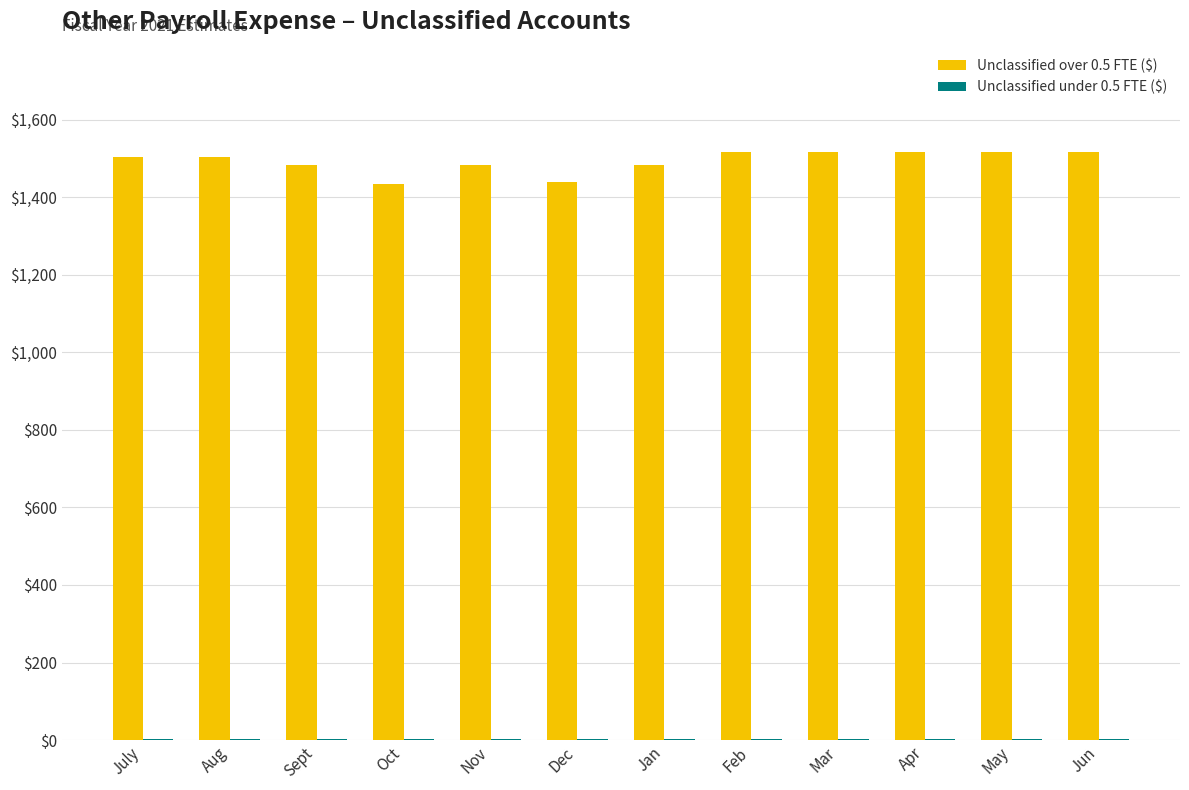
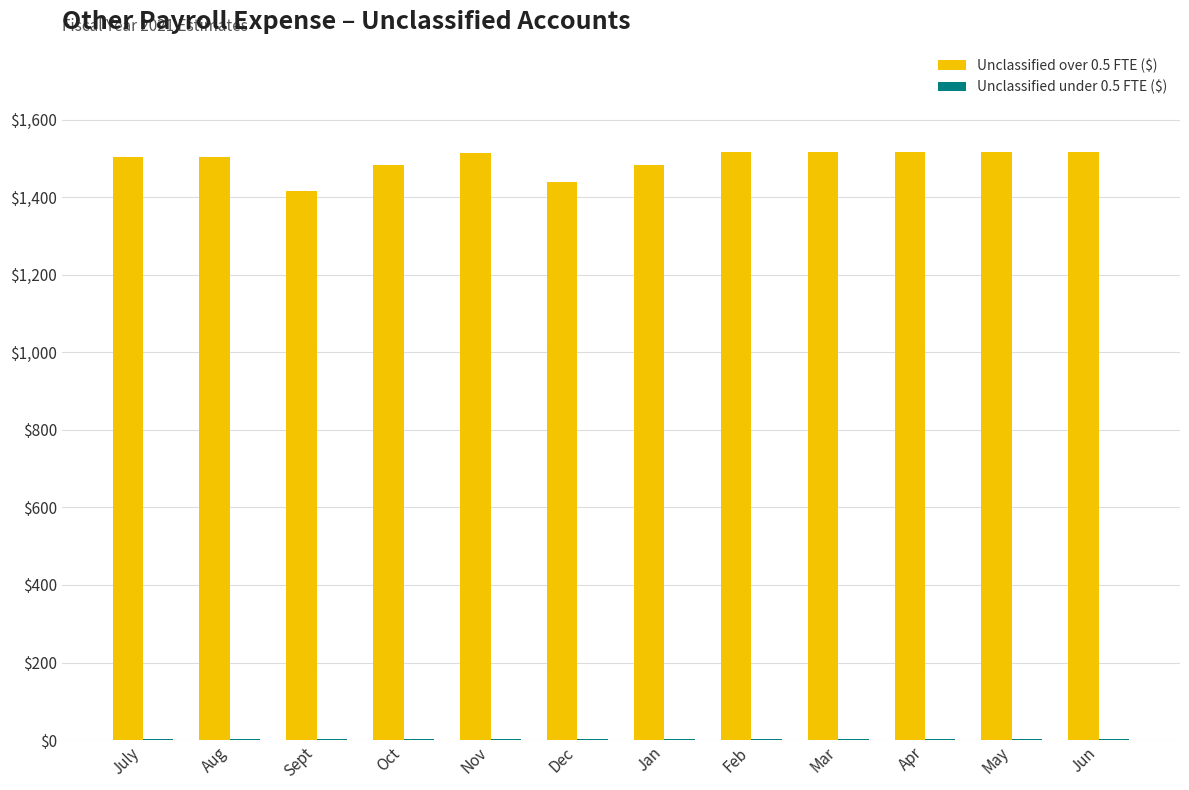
  {
    "Unclassified over 0.5 FTE ($)": {
      "July": "$1,500",
      "Aug": "$1,510",
-     "Sept": "$1,480",
-     "Oct": "$1,430",
-     "Nov": "$1,480",
+     "Sept": "$1,420",
+     "Oct": "$1,480",
+     "Nov": "$1,510",
      "Dec": "$1,440",
      "Jan": "$1,480",
      "Feb": "$1,520",
      "Mar": "$1,520",
      "Apr": "$1,520",
      "May": "$1,520",
      "Jun": "$1,520"
    }
  }
